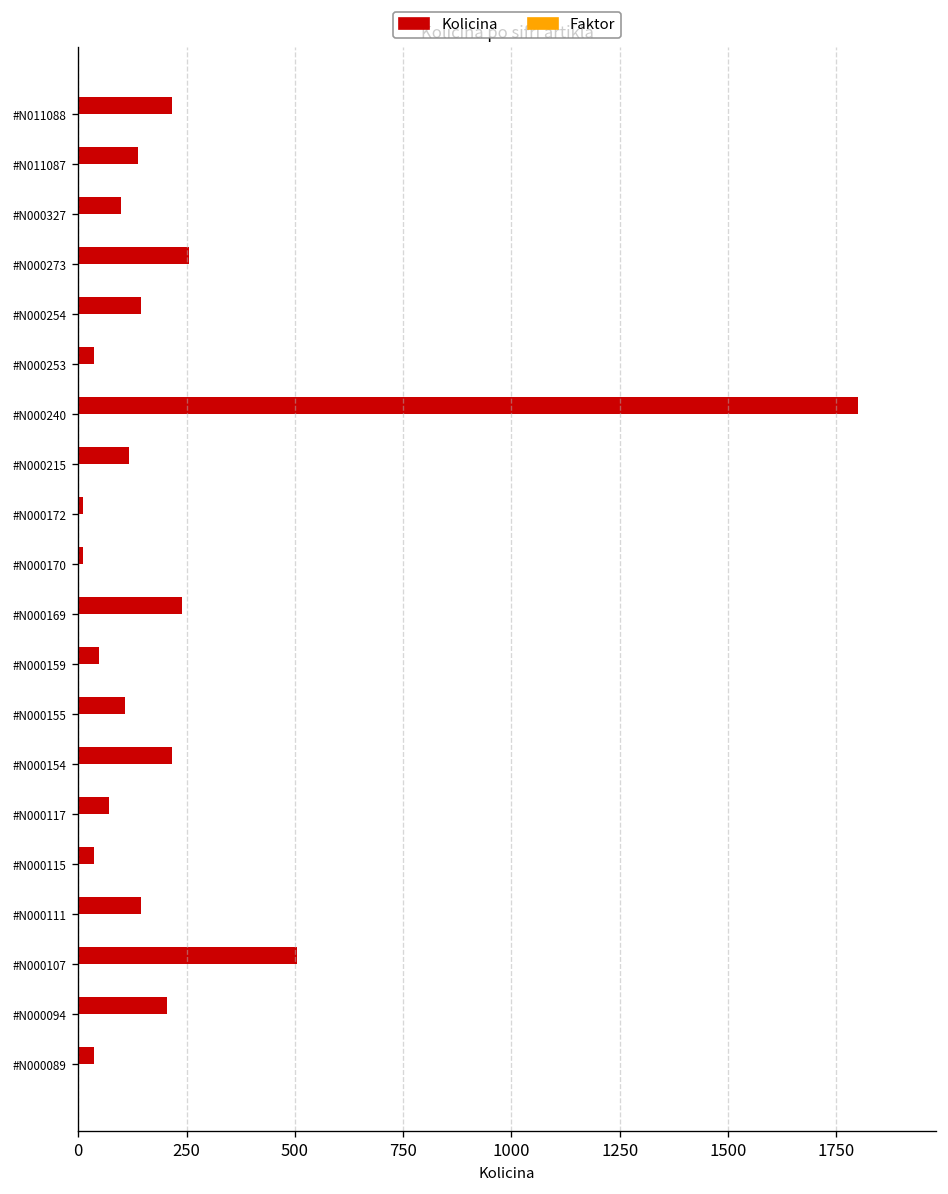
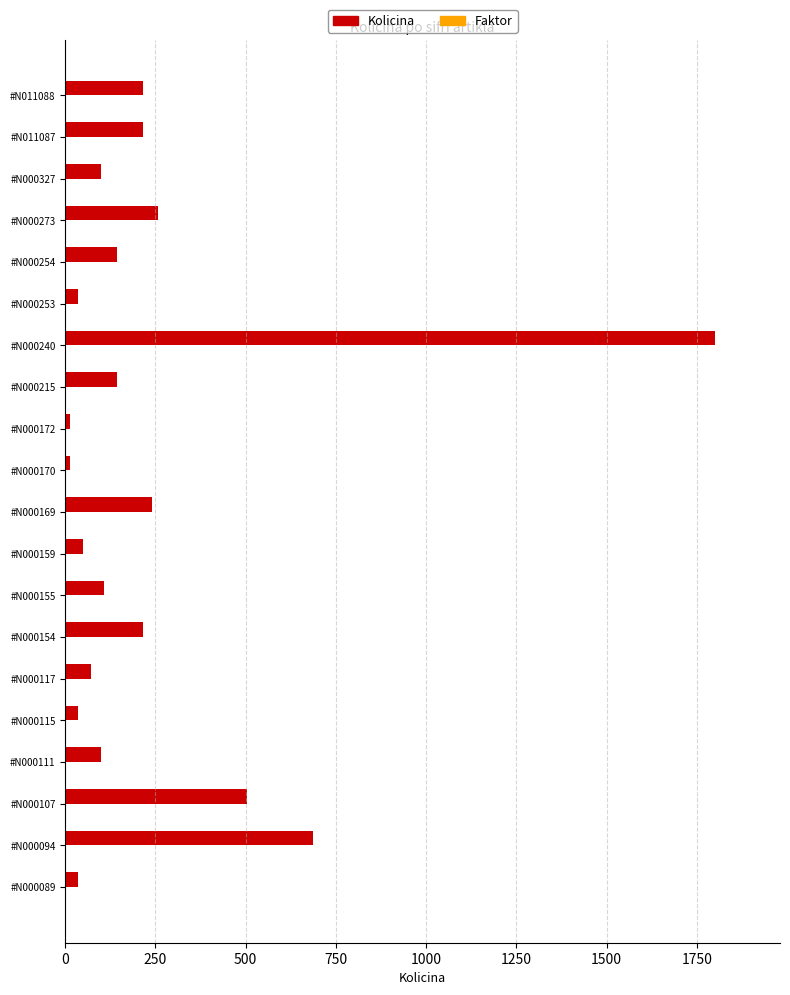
  {
    "Kolicina": {
      "#N011088": 220,
-     "#N011087": 140,
+     "#N011087": 220,
      "#N000327": 100,
      "#N000273": 260,
      "#N000254": 140,
      "#N000253": 40,
      "#N000240": 1800,
-     "#N000215": 120,
+     "#N000215": 140,
      "#N000172": 10,
      "#N000170": 10,
      "#N000169": 240,
      "#N000159": 50,
      "#N000155": 110,
      "#N000154": 220,
      "#N000117": 70,
      "#N000115": 40,
-     "#N000111": 140,
+     "#N000111": 100,
      "#N000107": 500,
-     "#N000094": 200,
+     "#N000094": 690,
      "#N000089": 40
    }
  }
